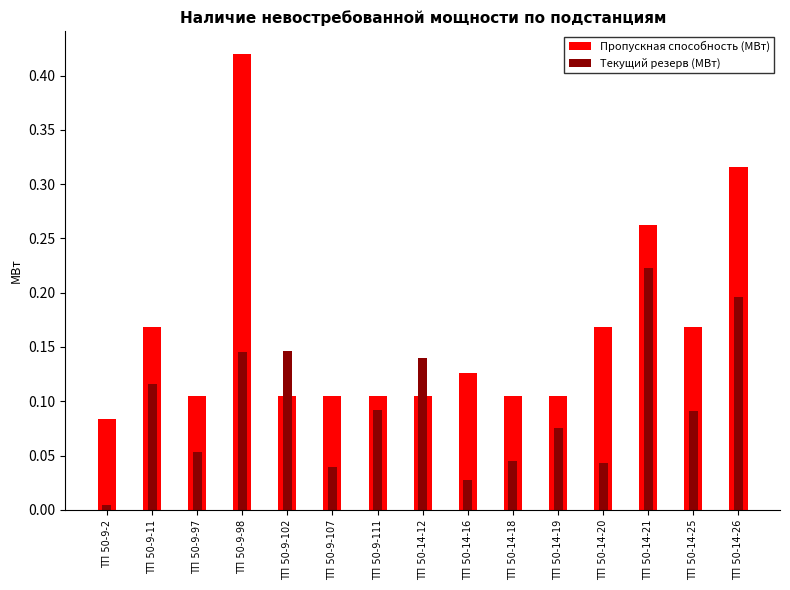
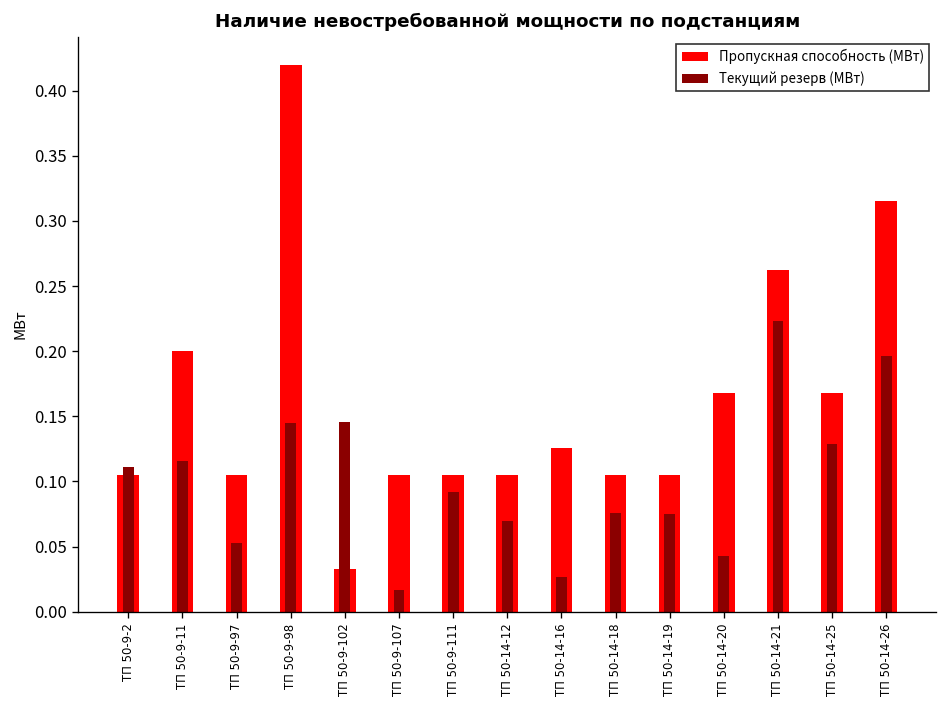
  {
    "Пропускная способность (МВт)": {
-     "ТП 50-9-2": 0.084,
-     "ТП 50-9-11": 0.168,
+     "ТП 50-9-2": 0.105,
+     "ТП 50-9-11": 0.200,
      "ТП 50-9-97": 0.105,
      "ТП 50-9-98": 0.420,
-     "ТП 50-9-102": 0.105,
+     "ТП 50-9-102": 0.033,
      "ТП 50-9-107": 0.105,
      "ТП 50-9-111": 0.105,
      "ТП 50-14-16": 0.126,
      "ТП 50-14-18": 0.105,
      "ТП 50-14-19": 0.105,
      "ТП 50-14-20": 0.168,
      "ТП 50-14-21": 0.263,
      "ТП 50-14-25": 0.168,
      "ТП 50-14-26": 0.316
    },
    "Текущий резерв (МВт)": {
-     "ТП 50-9-2": 0.004,
+     "ТП 50-9-2": 0.111,
      "ТП 50-9-102": 0.146,
-     "ТП 50-9-107": 0.039,
-     "ТП 50-14-12": 0.14,
-     "ТП 50-14-18": 0.045,
-     "ТП 50-14-25": 0.091
+     "ТП 50-9-107": 0.017,
+     "ТП 50-14-12": 0.07,
+     "ТП 50-14-18": 0.076,
+     "ТП 50-14-25": 0.129
    }
  }
